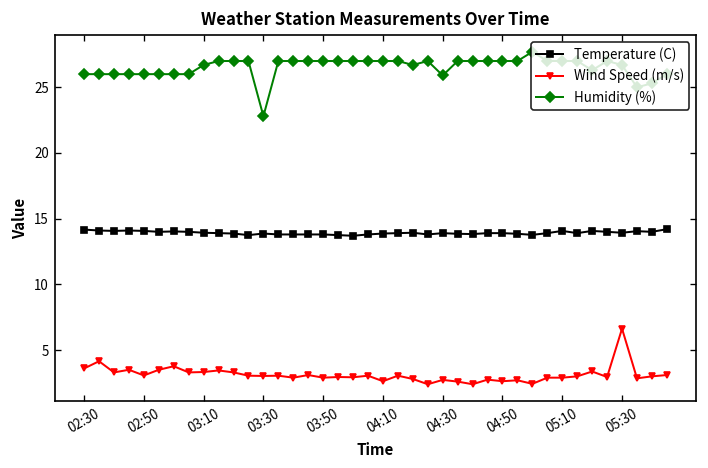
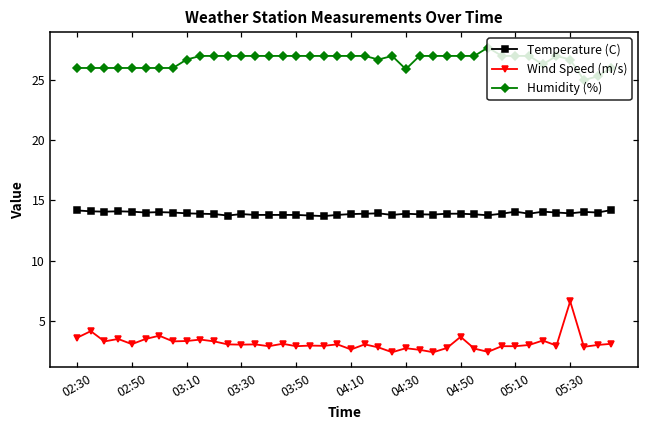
  {
    "Temperature (C)": {
      "02:30": 14.2,
      "02:50": 14.1,
      "03:10": 13.9,
      "03:30": 13.9,
      "03:50": 13.8,
      "04:10": 13.9,
      "04:30": 13.9,
      "04:50": 13.9,
      "05:10": 14.1,
      "05:30": 13.9
    },
    "Wind Speed (m/s)": {
      "02:30": 3.6,
      "02:50": 3.1,
      "03:10": 3.3,
      "03:30": 3.0,
      "03:50": 2.9,
      "04:10": 2.6,
      "04:30": 2.7,
-     "04:50": 2.6,
+     "04:50": 3.7,
      "05:10": 2.9,
      "05:30": 6.6
    },
    "Humidity (%)": {
      "02:30": 26.0,
      "02:50": 26.0,
      "03:10": 26.7,
-     "03:30": 22.8,
+     "03:30": 27.0,
      "03:50": 27.0,
      "04:10": 27.0,
      "04:30": 25.9,
      "04:50": 27.0
    }
  }
